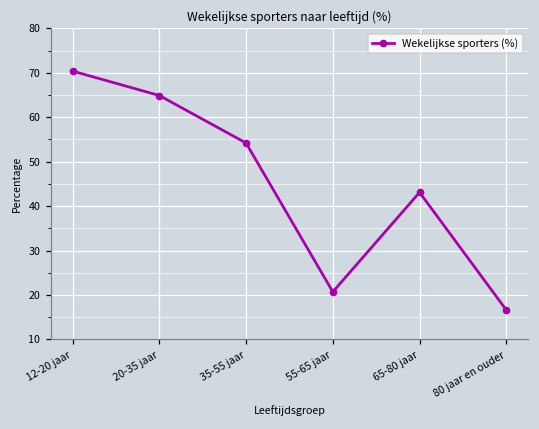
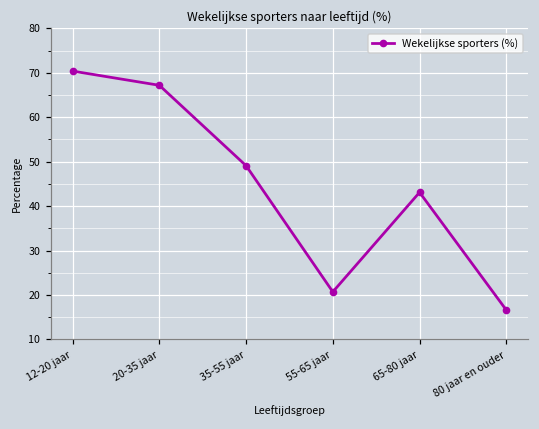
  {
    "12-20 jaar": 70,
-   "20-35 jaar": 65,
-   "35-55 jaar": 54,
+   "20-35 jaar": 67,
+   "35-55 jaar": 49,
    "55-65 jaar": 21,
    "65-80 jaar": 43,
    "80 jaar en ouder": 17
  }
